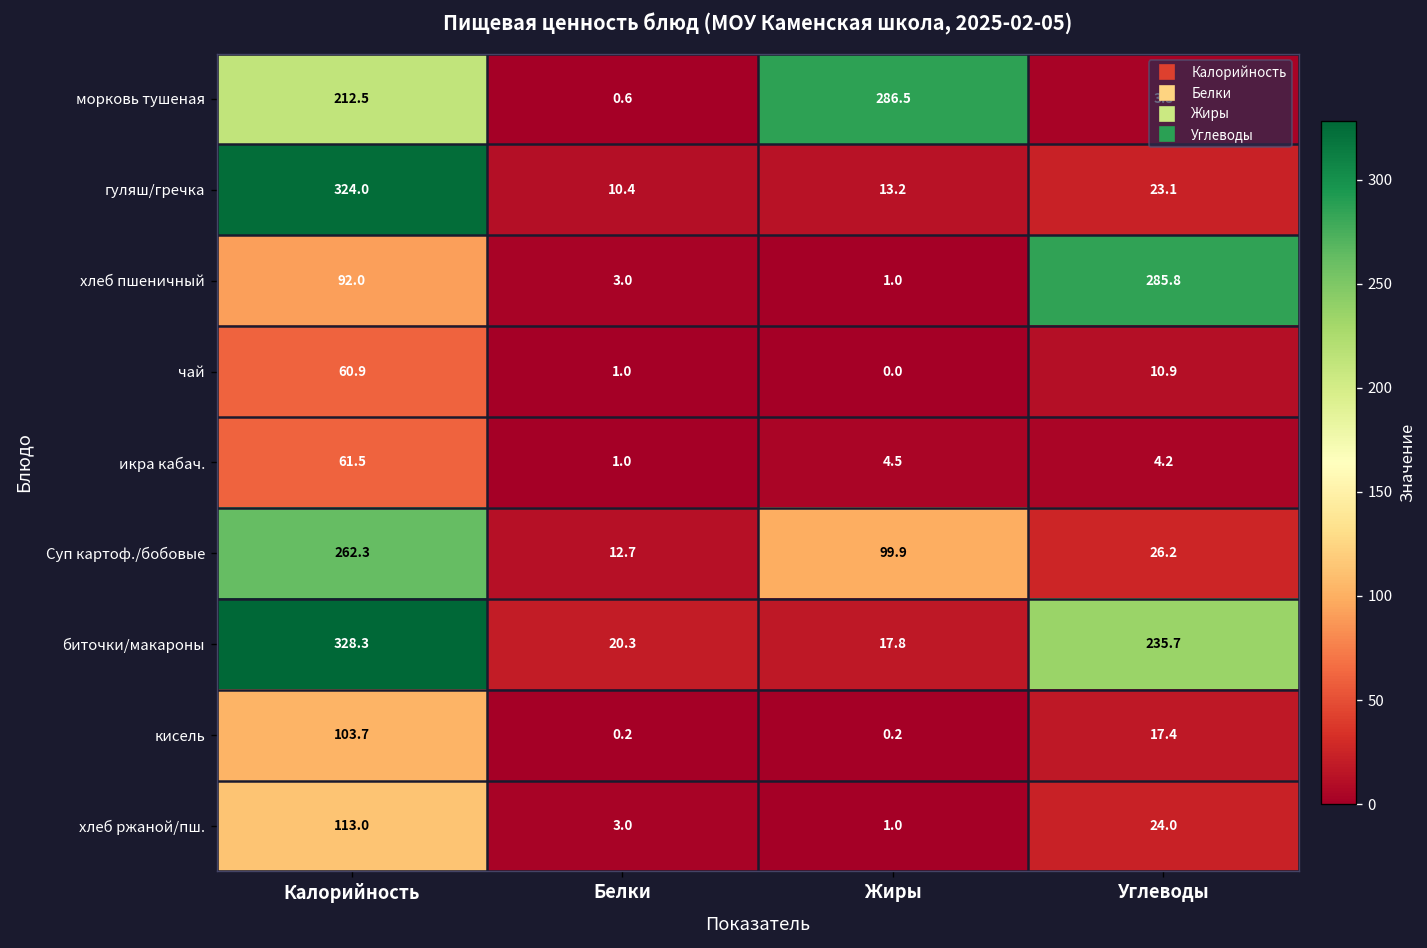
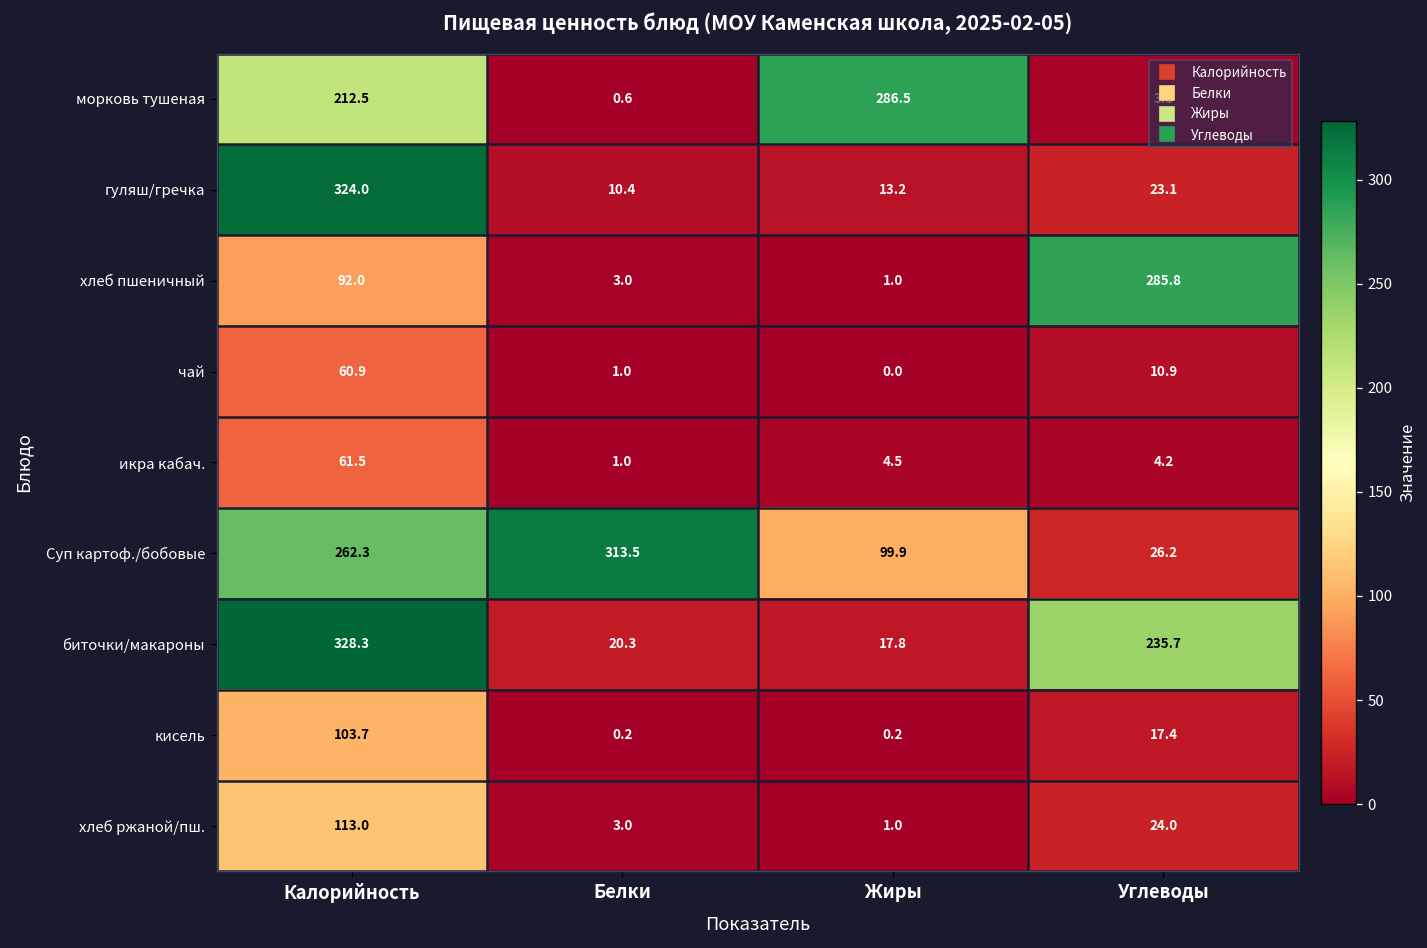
  {
    "морковь тушеная": {
      "Калорийность": 212.5,
      "Белки": 0.6,
      "Жиры": 286.5
    },
    "гуляш/гречка": {
      "Калорийность": 324.0,
      "Белки": 10.4,
      "Жиры": 13.2,
      "Углеводы": 23.1
    },
    "хлеб пшеничный": {
      "Калорийность": 92.0,
      "Белки": 3.0,
      "Жиры": 1.0,
      "Углеводы": 285.8
    },
    "чай": {
      "Калорийность": 60.9,
      "Белки": 1.0,
      "Жиры": 0.0,
      "Углеводы": 10.9
    },
    "икра кабач.": {
      "Калорийность": 61.5,
      "Белки": 1.0,
      "Жиры": 4.5,
      "Углеводы": 4.2
    },
    "Суп картоф./бобовые": {
      "Калорийность": 262.3,
-     "Белки": 12.7,
+     "Белки": 313.5,
      "Жиры": 99.9,
      "Углеводы": 26.2
    },
    "биточки/макароны": {
      "Калорийность": 328.3,
      "Белки": 20.3,
      "Жиры": 17.8,
      "Углеводы": 235.7
    },
    "кисель": {
      "Калорийность": 103.7,
      "Белки": 0.2,
      "Жиры": 0.2,
      "Углеводы": 17.4
    },
    "хлеб ржаной/пш.": {
      "Калорийность": 113.0,
      "Белки": 3.0,
      "Жиры": 1.0,
      "Углеводы": 24.0
    }
  }
